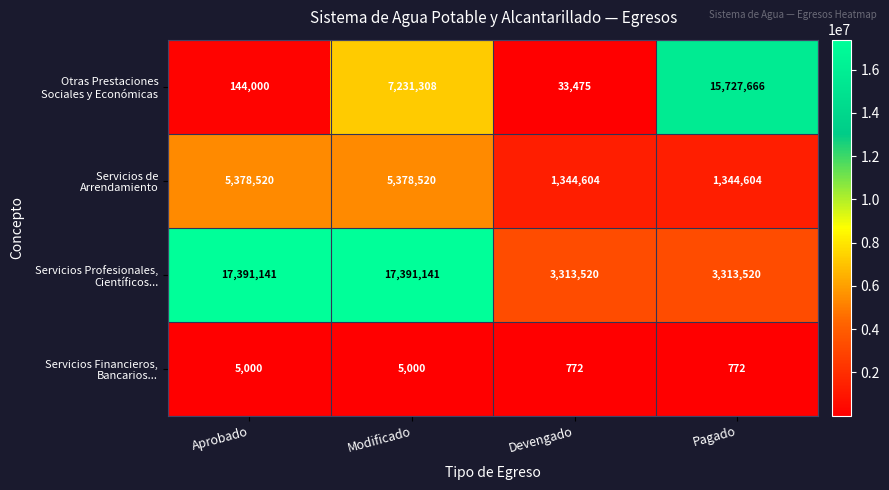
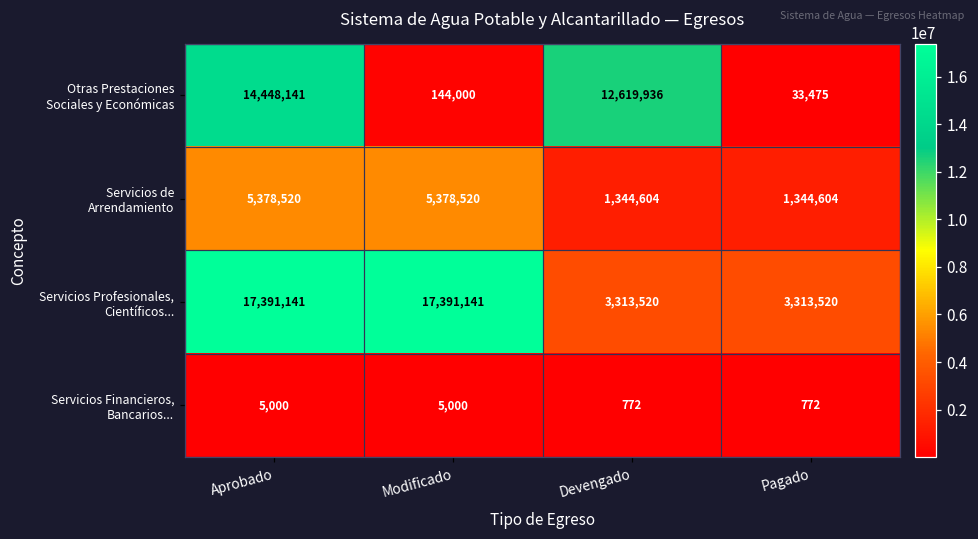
  {
    "Otras Prestaciones Sociales y Económicas": {
-     "Aprobado": "144,000",
-     "Modificado": "7,231,308",
-     "Devengado": "33,475",
-     "Pagado": "15,727,666"
+     "Aprobado": "14,448,141",
+     "Modificado": "144,000",
+     "Devengado": "12,619,936",
+     "Pagado": "33,475"
    },
    "Servicios de Arrendamiento": {
      "Aprobado": "5,378,520",
      "Modificado": "5,378,520",
      "Devengado": "1,344,604",
      "Pagado": "1,344,604"
    },
    "Servicios Profesionales, Científicos...": {
      "Aprobado": "17,391,141",
      "Modificado": "17,391,141",
      "Devengado": "3,313,520",
      "Pagado": "3,313,520"
    },
    "Servicios Financieros, Bancarios...": {
      "Aprobado": "5,000",
      "Modificado": "5,000",
      "Devengado": "772",
      "Pagado": "772"
    }
  }
